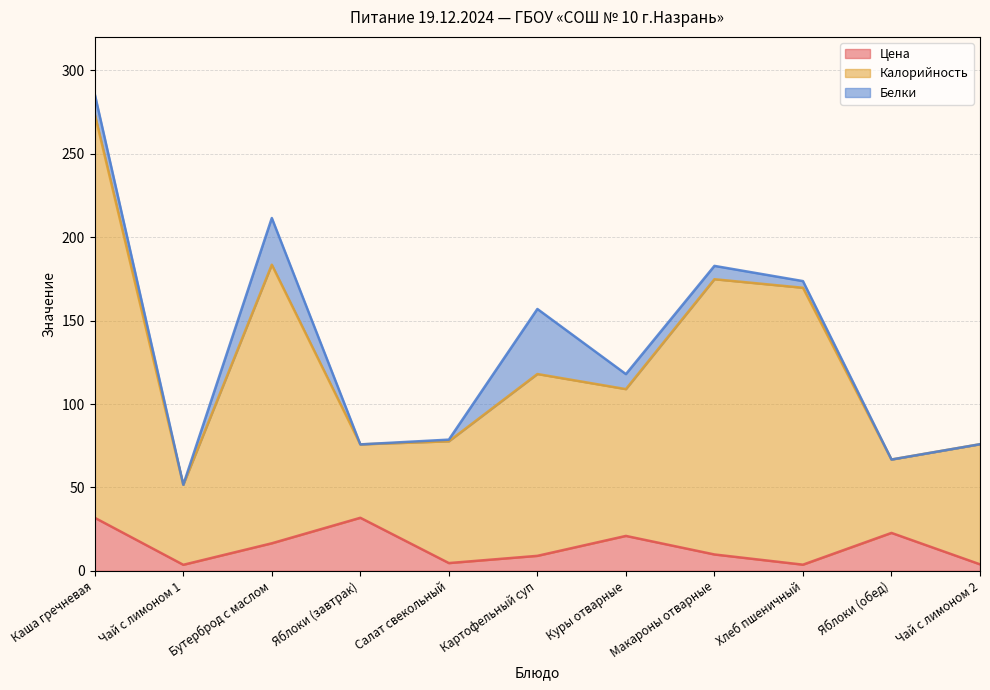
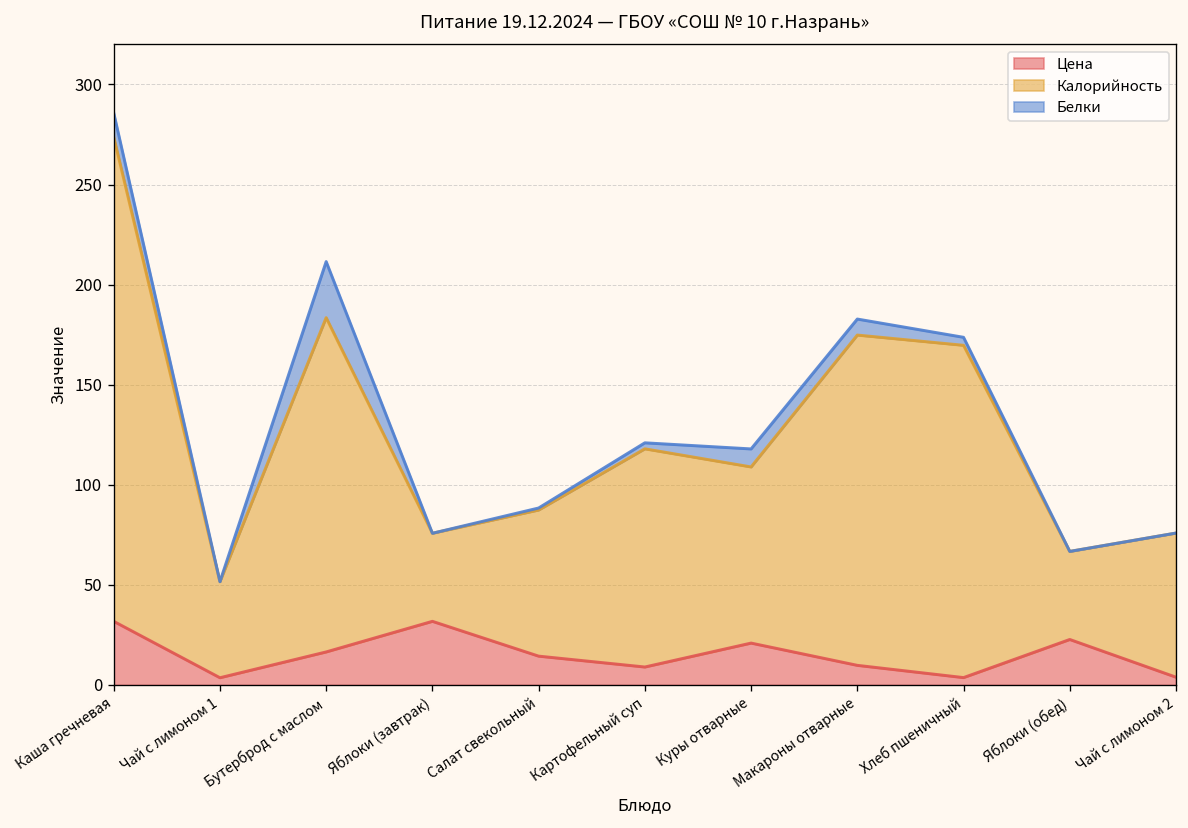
  {
    "Цена": {
      "Каша гречневая": 32,
      "Чай с лимоном 1": 4,
      "Бутерброд с маслом": 17,
      "Яблоки (завтрак)": 32,
-     "Салат свекольный": 5,
+     "Салат свекольный": 14,
      "Картофельный суп": 9,
      "Куры отварные": 21,
      "Макароны отварные": 10,
      "Хлеб пшеничный": 4,
      "Яблоки (обед)": 23,
      "Чай с лимоном 2": 4
    },
    "Калорийность": {
      "Каша гречневая": 242,
      "Бутерброд с маслом": 167,
      "Картофельный суп": 109,
      "Куры отварные": 88,
      "Макароны отварные": 165,
      "Хлеб пшеничный": 166
    },
    "Белки": {
      "Каша гречневая": 12,
      "Бутерброд с маслом": 28,
-     "Картофельный суп": 39,
+     "Картофельный суп": 3,
      "Куры отварные": 9,
      "Макароны отварные": 8,
      "Хлеб пшеничный": 4
    }
  }
